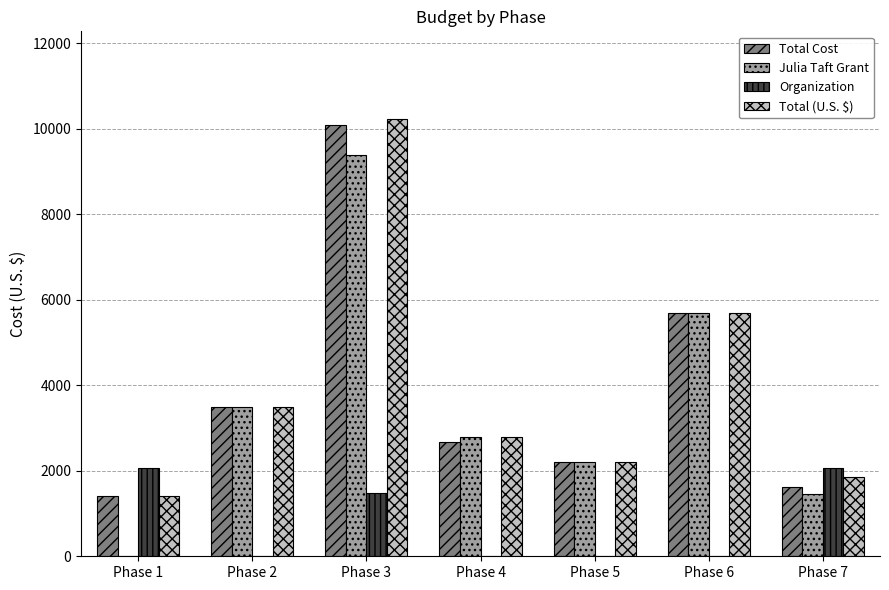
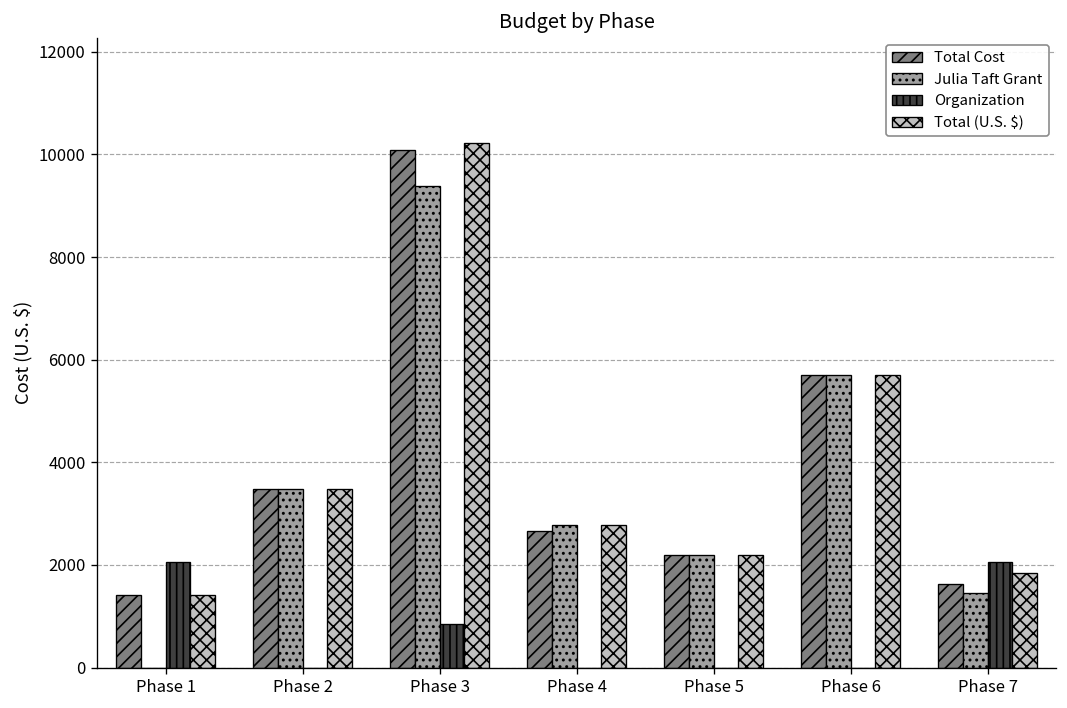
  {
    "Organization": {
      "Phase 1": 2100,
      "Phase 2": 0,
-     "Phase 3": 1500,
+     "Phase 3": 800,
      "Phase 4": 0,
      "Phase 5": 0,
      "Phase 6": 0,
      "Phase 7": 2100
    }
  }
